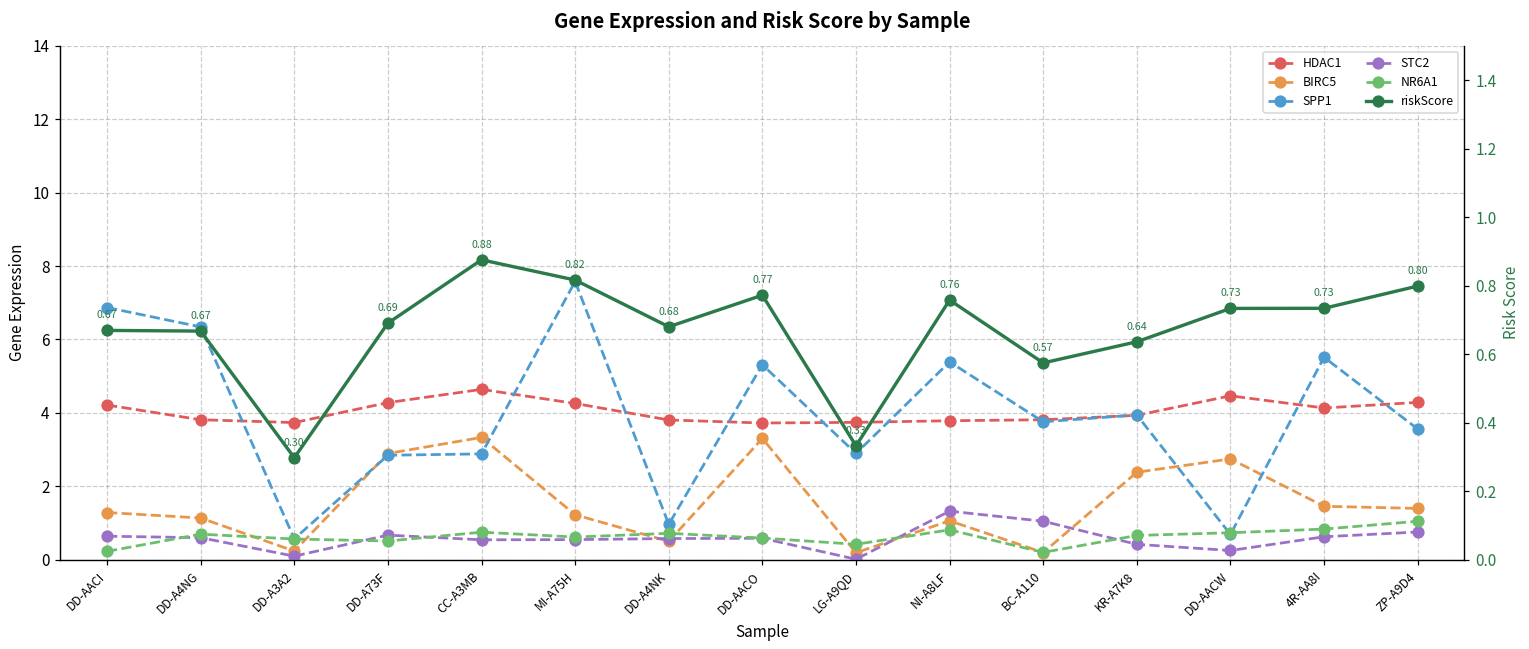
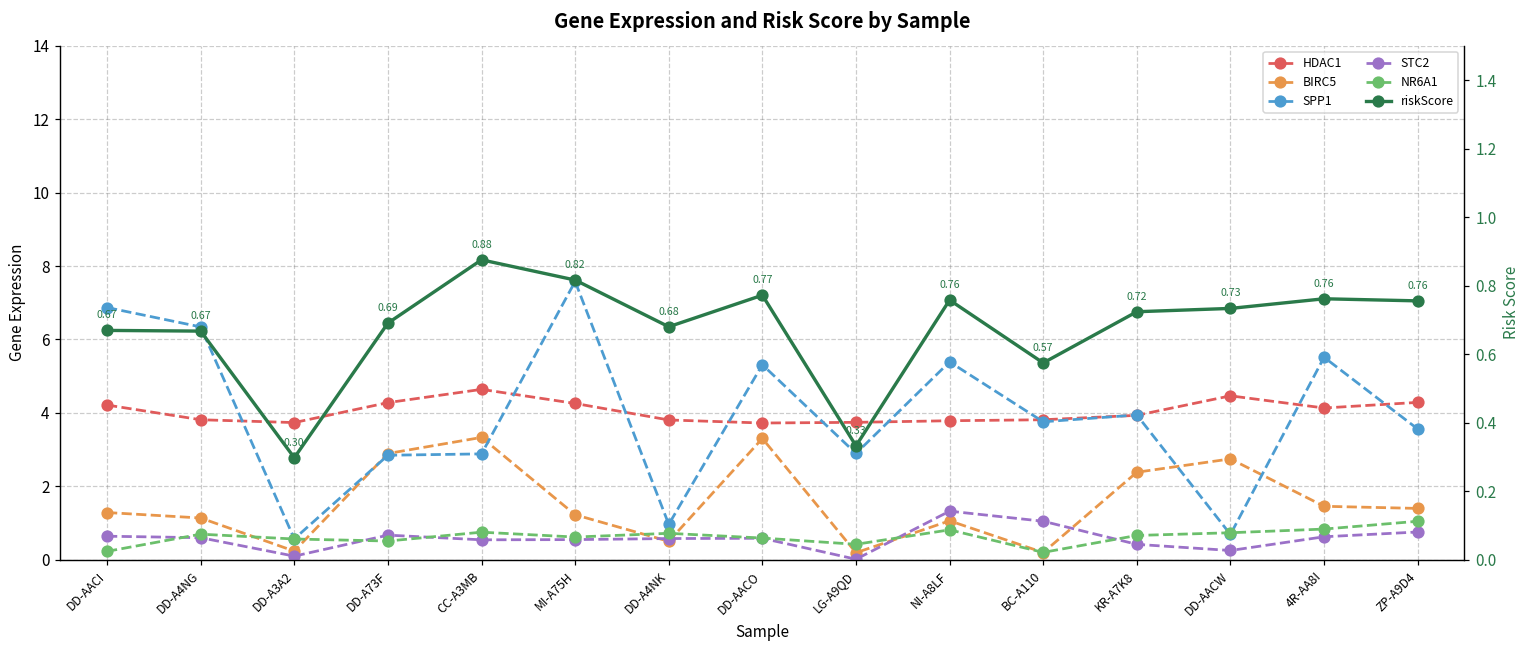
  {
    "riskScore": {
      "DD-A4NG": 0.67,
      "DD-A3A2": 0.30,
      "DD-A73F": 0.69,
      "CC-A3MB": 0.88,
      "MI-A75H": 0.82,
      "DD-A4NK": 0.68,
      "DD-AACO": 0.77,
      "LG-A9QD": 0.33,
      "NI-A8LF": 0.76,
      "BC-A110": 0.57,
-     "KR-A7K8": 0.64,
+     "KR-A7K8": 0.72,
      "DD-AACW": 0.73,
-     "4R-AA8I": 0.73,
-     "ZP-A9D4": 0.80
+     "4R-AA8I": 0.76,
+     "ZP-A9D4": 0.76
    }
  }
